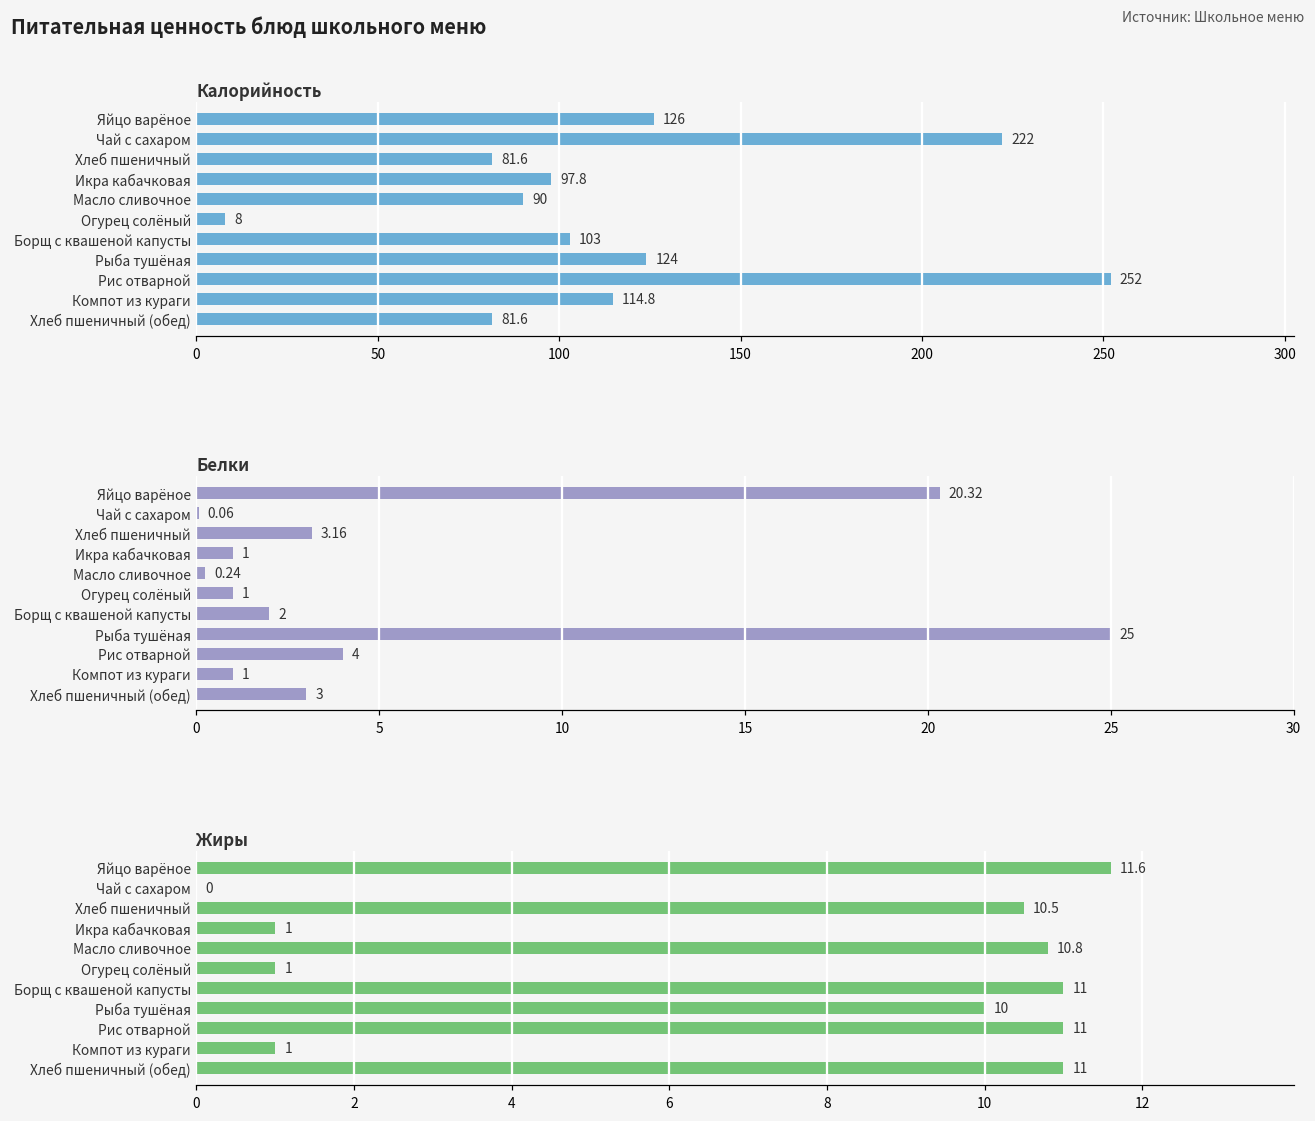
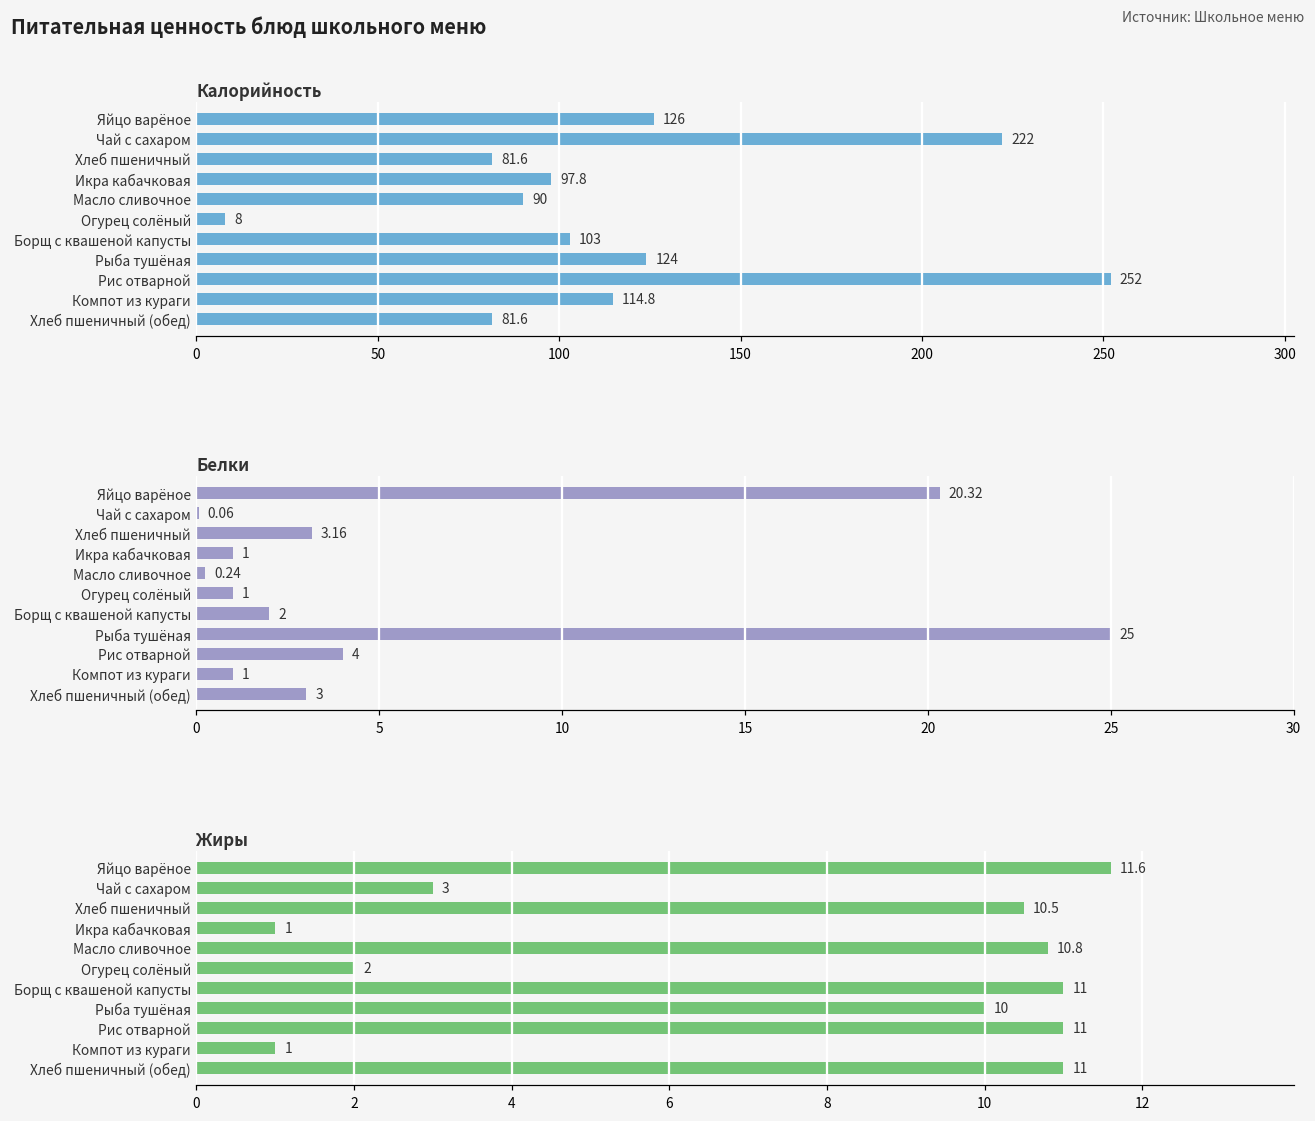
  {
    "Калорийность": {
      "Яйцо варёное": 126,
      "Чай с сахаром": 222,
      "Хлеб пшеничный": 81.6,
      "Икра кабачковая": 97.8,
      "Масло сливочное": 90,
      "Огурец солёный": 8,
      "Борщ с квашеной капусты": 103,
      "Рыба тушёная": 124,
      "Рис отварной": 252,
      "Компот из кураги": 114.8,
      "Хлеб пшеничный (обед)": 81.6
    },
    "Белки": {
      "Яйцо варёное": 20.32,
      "Чай с сахаром": 0.06,
      "Хлеб пшеничный": 3.16,
      "Икра кабачковая": 1,
      "Масло сливочное": 0.24,
      "Огурец солёный": 1,
      "Борщ с квашеной капусты": 2,
      "Рыба тушёная": 25,
      "Рис отварной": 4,
      "Компот из кураги": 1,
      "Хлеб пшеничный (обед)": 3
    },
    "Жиры": {
      "Яйцо варёное": 11.6,
-     "Чай с сахаром": 0,
+     "Чай с сахаром": 3,
      "Хлеб пшеничный": 10.5,
      "Икра кабачковая": 1,
      "Масло сливочное": 10.8,
-     "Огурец солёный": 1,
+     "Огурец солёный": 2,
      "Борщ с квашеной капусты": 11,
      "Рыба тушёная": 10,
      "Рис отварной": 11,
      "Компот из кураги": 1,
      "Хлеб пшеничный (обед)": 11
    }
  }
